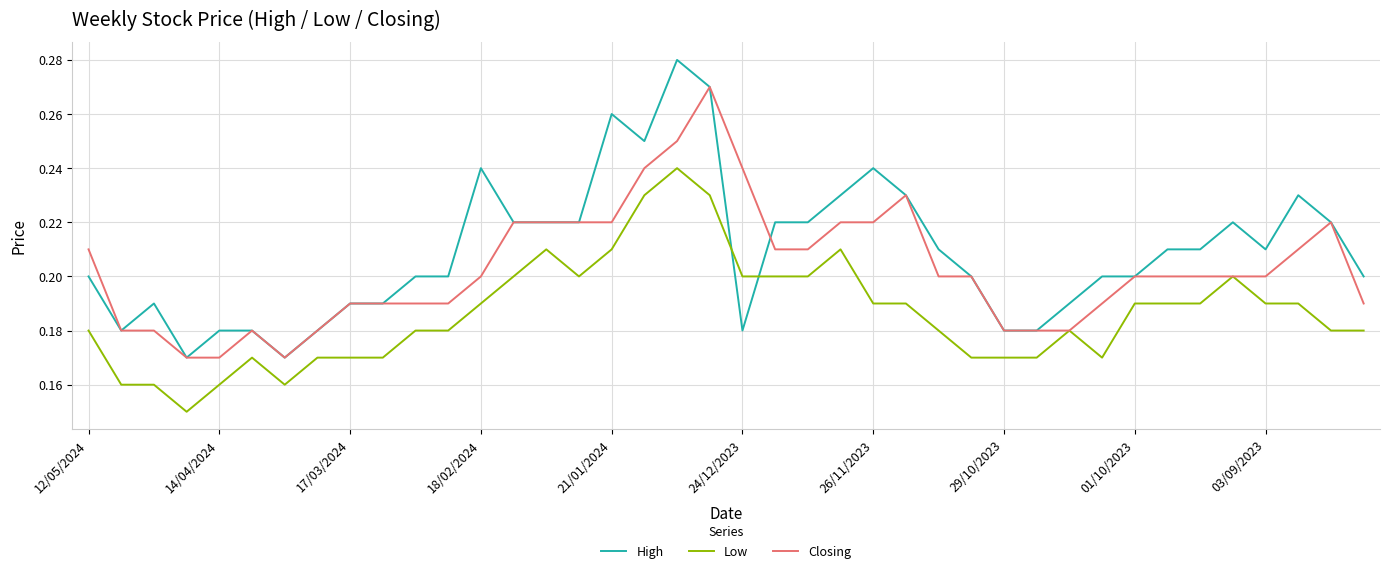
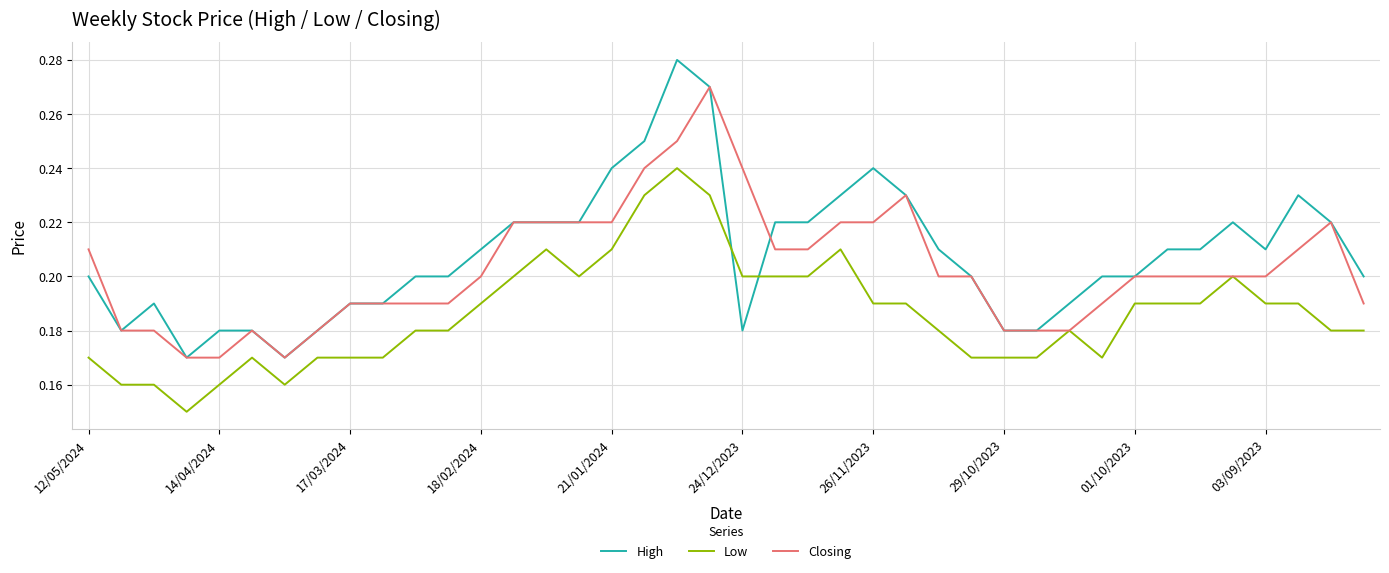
  {
    "High": {
      "12/05/2024": 0.20,
      "14/04/2024": 0.18,
-     "18/02/2024": 0.24,
-     "21/01/2024": 0.26,
+     "18/02/2024": 0.21,
+     "21/01/2024": 0.24,
      "24/12/2023": 0.18,
      "26/11/2023": 0.24,
      "03/09/2023": 0.21
    },
    "Low": {
-     "12/05/2024": 0.18,
+     "12/05/2024": 0.17,
      "14/04/2024": 0.16,
      "17/03/2024": 0.17,
      "18/02/2024": 0.19,
      "21/01/2024": 0.21,
      "24/12/2023": 0.20,
      "26/11/2023": 0.19,
      "29/10/2023": 0.17,
      "01/10/2023": 0.19,
      "03/09/2023": 0.19
    },
    "Closing": {
      "12/05/2024": 0.21,
      "14/04/2024": 0.17,
      "18/02/2024": 0.20,
      "21/01/2024": 0.22,
      "24/12/2023": 0.24,
      "26/11/2023": 0.22,
      "03/09/2023": 0.20
    }
  }
